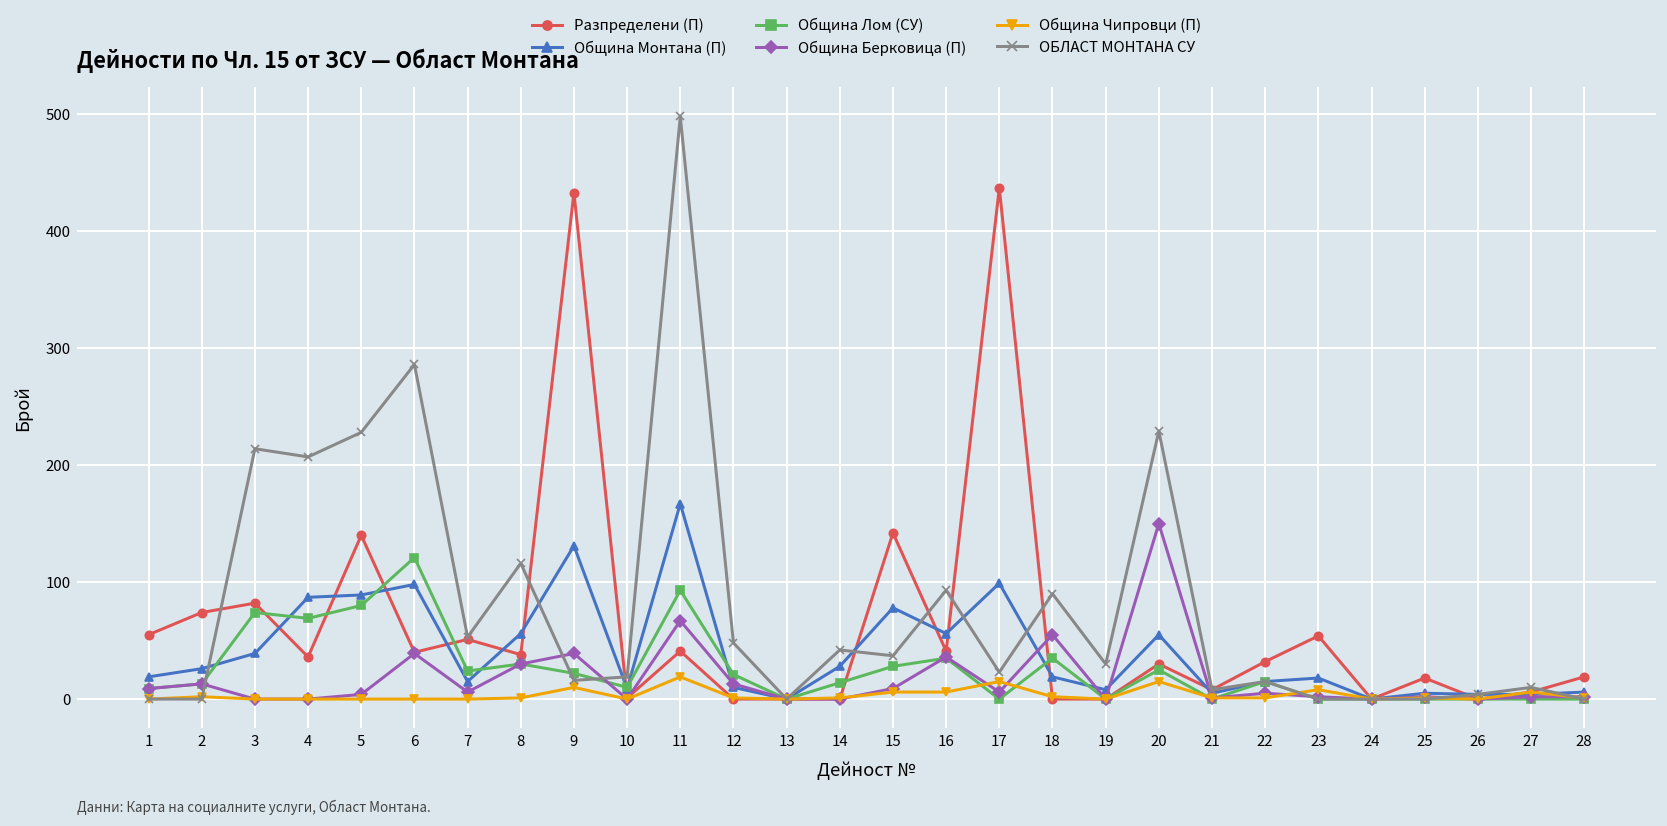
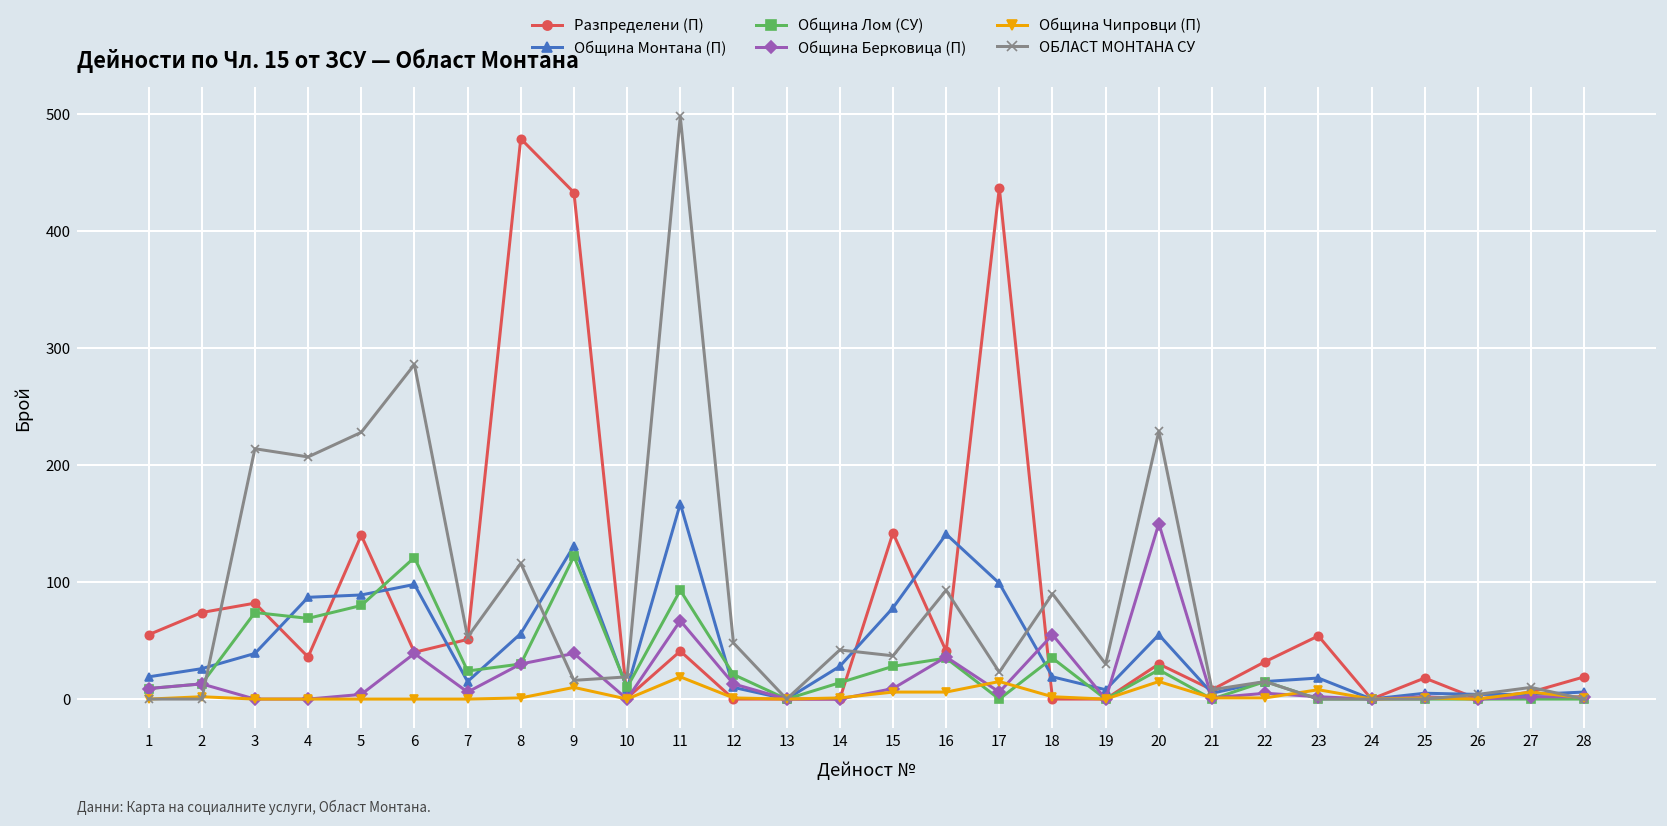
  {
    "Разпределени (П)": {
      "1": 60,
      "2": 70,
      "3": 80,
      "4": 40,
      "5": 140,
-     "8": 40,
+     "8": 480,
      "9": 430,
      "11": 40,
      "15": 140,
      "16": 40,
      "17": 440,
      "20": 30,
      "22": 30,
      "23": 50,
      "25": 20,
      "28": 20
    },
    "Община Монтана (П)": {
      "1": 20,
      "2": 30,
      "3": 40,
      "4": 90,
      "5": 90,
      "6": 100,
      "7": 20,
      "8": 60,
      "9": 130,
      "11": 170,
      "12": 10,
      "14": 30,
      "15": 80,
-     "16": 60,
+     "16": 140,
      "17": 100,
      "18": 20,
      "19": 10,
      "20": 60,
      "21": 10,
      "23": 20,
      "25": 10,
      "28": 10
    },
    "Община Лом (СУ)": {
      "3": 70,
      "4": 70,
      "5": 80,
      "6": 120,
      "7": 20,
-     "9": 20,
+     "9": 120,
      "11": 90,
      "12": 20,
      "14": 10,
      "15": 30,
      "17": 0,
      "18": 40,
      "20": 30
    },
    "Община Берковица (П)": {
      "5": 0,
      "7": 10,
      "9": 40,
      "11": 70,
      "12": 10,
      "15": 10,
      "17": 10,
      "18": 60,
      "20": 150,
      "22": 10
    },
    "Община Чипровци (П)": {
      "5": 0,
      "6": 0,
      "7": 0,
      "8": 0,
      "9": 10,
      "11": 20,
      "15": 10,
      "16": 10,
      "17": 20,
      "20": 20,
      "22": 0,
      "23": 10
    },
    "ОБЛАСТ МОНТАНА СУ": {
      "3": 210,
      "4": 210,
      "5": 230,
      "6": 290,
      "8": 120,
      "9": 20,
      "10": 20,
      "11": 500,
      "12": 50,
      "14": 40,
      "15": 40,
      "16": 90,
      "17": 20,
      "18": 90,
      "19": 30,
      "20": 230,
      "27": 10
    }
  }
